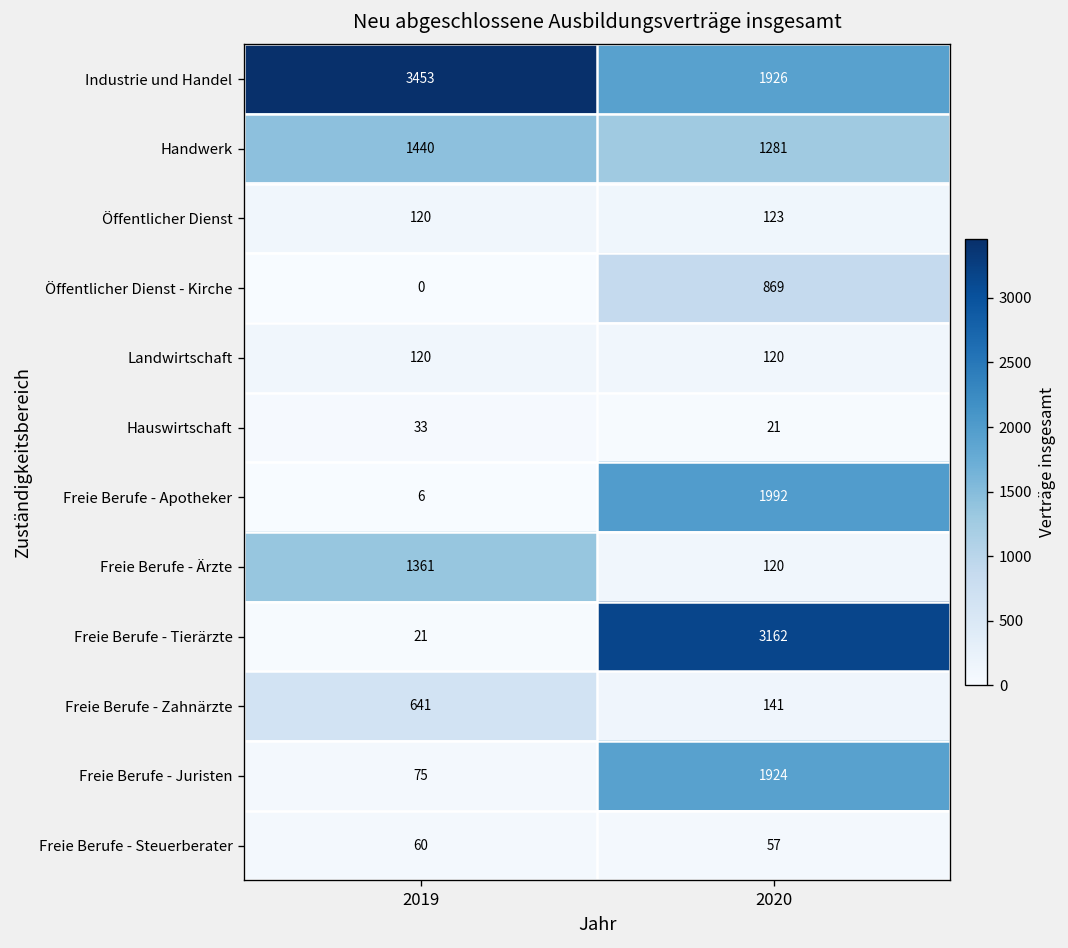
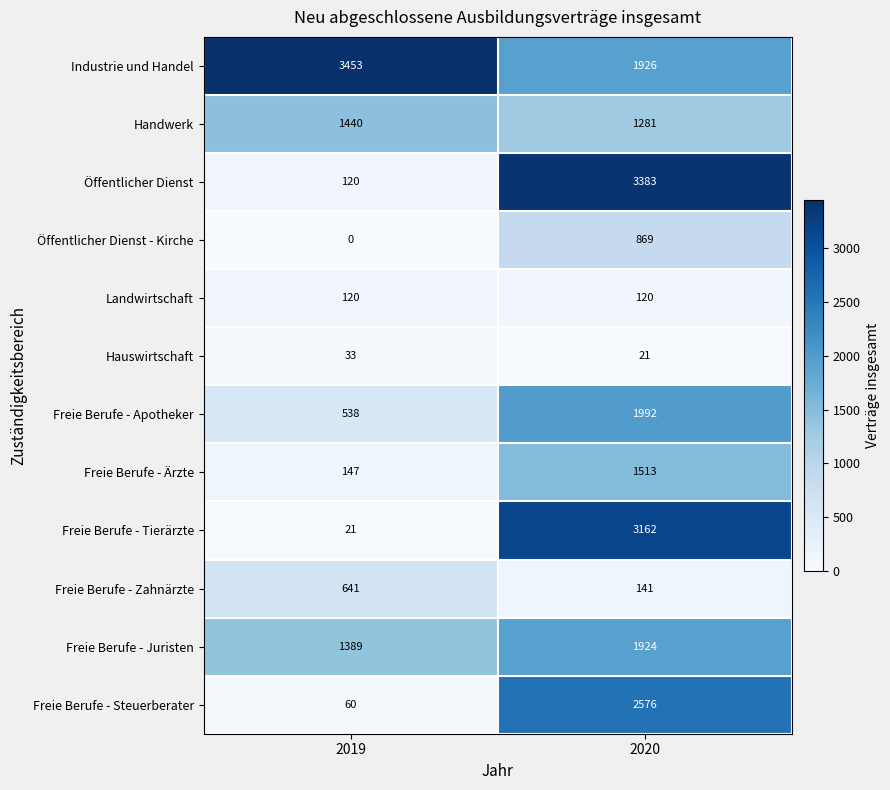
  {
    "Industrie und Handel": {
      "2019": 3453,
      "2020": 1926
    },
    "Handwerk": {
      "2019": 1440,
      "2020": 1281
    },
    "Öffentlicher Dienst": {
      "2019": 120,
-     "2020": 123
+     "2020": 3383
    },
    "Öffentlicher Dienst - Kirche": {
      "2019": 0,
      "2020": 869
    },
    "Landwirtschaft": {
      "2019": 120,
      "2020": 120
    },
    "Hauswirtschaft": {
      "2019": 33,
      "2020": 21
    },
    "Freie Berufe - Apotheker": {
-     "2019": 6,
+     "2019": 538,
      "2020": 1992
    },
    "Freie Berufe - Ärzte": {
-     "2019": 1361,
-     "2020": 120
+     "2019": 147,
+     "2020": 1513
    },
    "Freie Berufe - Tierärzte": {
      "2019": 21,
      "2020": 3162
    },
    "Freie Berufe - Zahnärzte": {
      "2019": 641,
      "2020": 141
    },
    "Freie Berufe - Juristen": {
-     "2019": 75,
+     "2019": 1389,
      "2020": 1924
    },
    "Freie Berufe - Steuerberater": {
      "2019": 60,
-     "2020": 57
+     "2020": 2576
    }
  }
